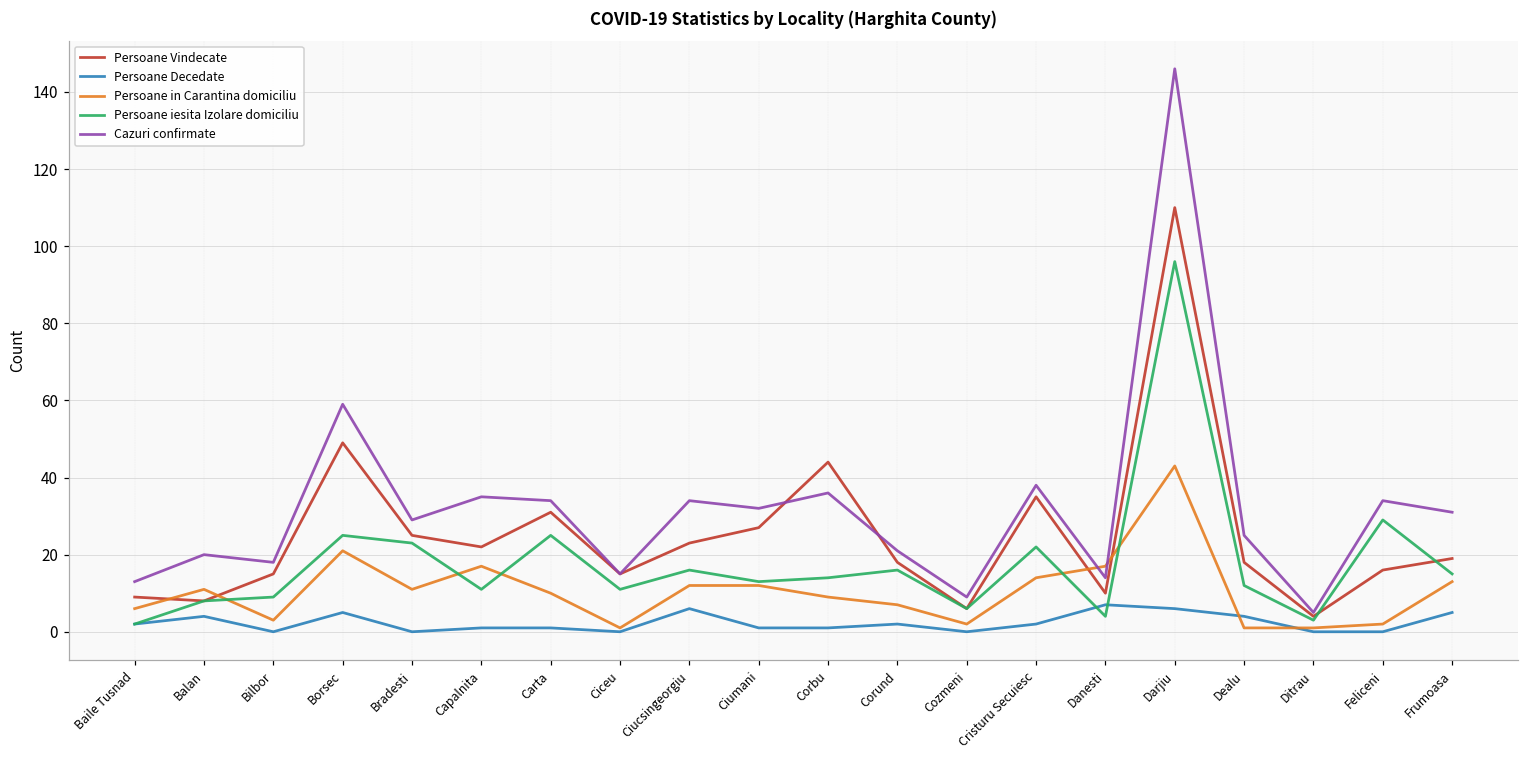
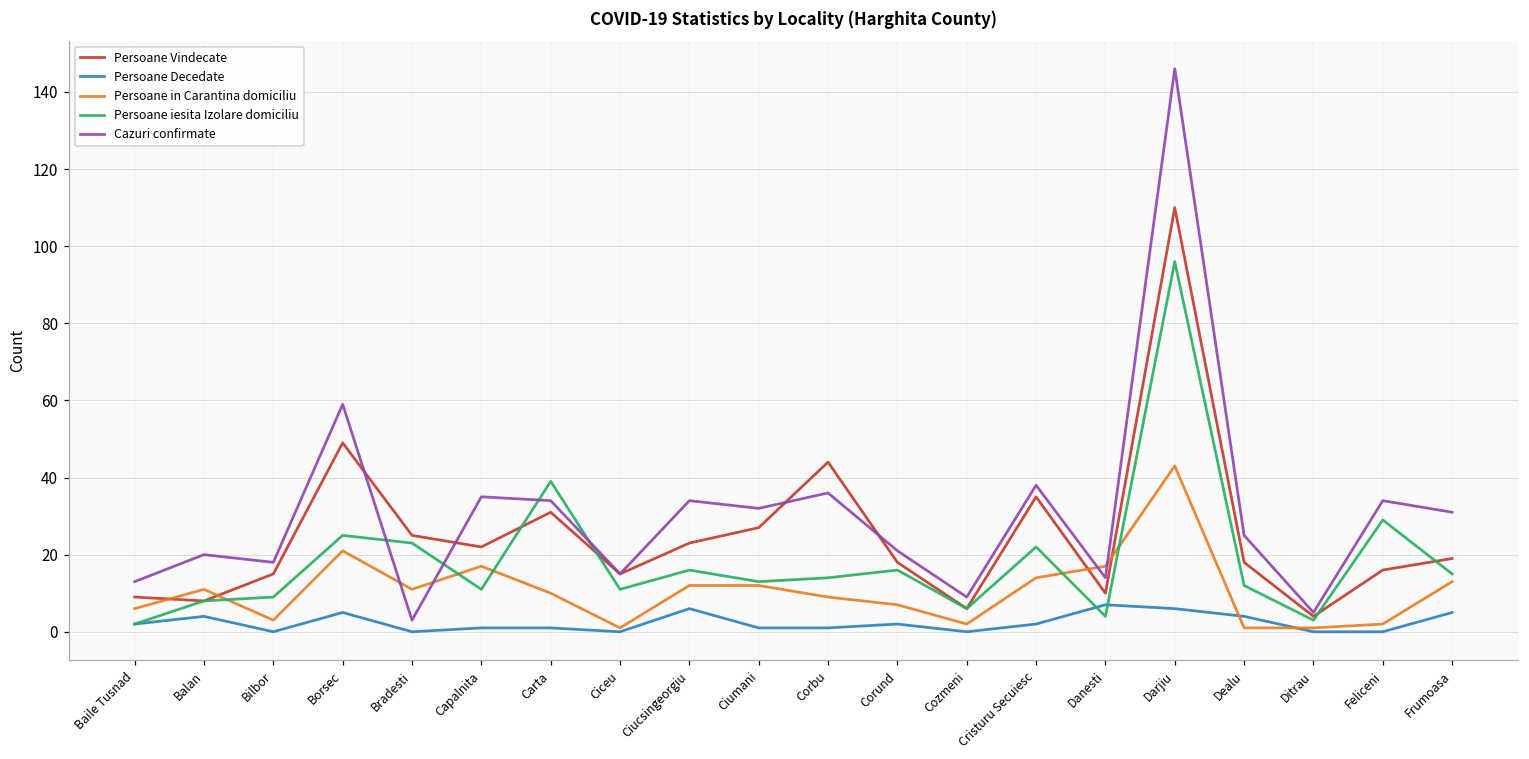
  {
    "Persoane Vindecate": {
      "Baile Tusnad": 9,
      "Bilbor": 15,
      "Borsec": 49,
      "Bradesti": 25,
      "Capalnita": 22,
      "Carta": 31,
      "Ciucsingeorgiu": 23,
      "Ciumani": 27,
      "Corbu": 44,
      "Corund": 18,
      "Cristuru Secuiesc": 35,
      "Danesti": 10,
      "Darjiu": 110,
      "Dealu": 18,
      "Ditrau": 4,
      "Feliceni": 16,
      "Frumoasa": 19
    },
    "Persoane Decedate": {
      "Balan": 4,
      "Bilbor": 0,
      "Borsec": 5,
      "Bradesti": 0,
      "Capalnita": 1,
      "Carta": 1,
      "Ciceu": 0,
      "Ciucsingeorgiu": 6,
      "Ciumani": 1,
      "Corbu": 1,
      "Corund": 2,
      "Cozmeni": 0,
      "Cristuru Secuiesc": 2,
      "Danesti": 7,
      "Darjiu": 6,
      "Dealu": 4,
      "Ditrau": 0,
      "Feliceni": 0,
      "Frumoasa": 5
    },
    "Persoane in Carantina domiciliu": {
      "Baile Tusnad": 6,
      "Balan": 11,
      "Bilbor": 3,
      "Borsec": 21,
      "Bradesti": 11,
      "Capalnita": 17,
      "Carta": 10,
      "Ciceu": 1,
      "Ciucsingeorgiu": 12,
      "Ciumani": 12,
      "Corbu": 9,
      "Corund": 7,
      "Cozmeni": 2,
      "Cristuru Secuiesc": 14,
      "Danesti": 17,
      "Darjiu": 43,
      "Dealu": 1,
      "Ditrau": 1,
      "Feliceni": 2,
      "Frumoasa": 13
    },
    "Persoane iesita Izolare domiciliu": {
      "Bilbor": 9,
      "Borsec": 25,
      "Bradesti": 23,
      "Capalnita": 11,
-     "Carta": 25,
+     "Carta": 39,
      "Ciceu": 11,
      "Ciucsingeorgiu": 16,
      "Ciumani": 13,
      "Corbu": 14,
      "Corund": 16,
      "Cristuru Secuiesc": 22,
      "Danesti": 4,
      "Darjiu": 96,
      "Dealu": 12,
      "Ditrau": 3,
      "Feliceni": 29,
      "Frumoasa": 15
    },
    "Cazuri confirmate": {
      "Baile Tusnad": 13,
      "Balan": 20,
      "Bilbor": 18,
      "Borsec": 59,
-     "Bradesti": 29,
+     "Bradesti": 3,
      "Capalnita": 35,
      "Carta": 34,
      "Ciucsingeorgiu": 34,
      "Ciumani": 32,
      "Corbu": 36,
      "Corund": 21,
      "Cozmeni": 9,
      "Cristuru Secuiesc": 38,
      "Danesti": 14,
      "Darjiu": 146,
      "Dealu": 25,
      "Ditrau": 5,
      "Feliceni": 34,
      "Frumoasa": 31
    }
  }
